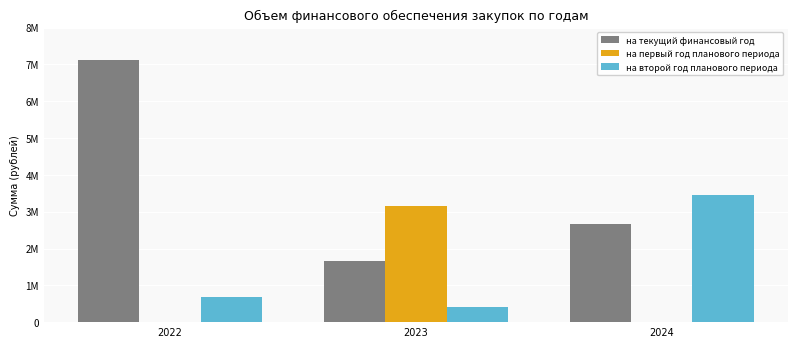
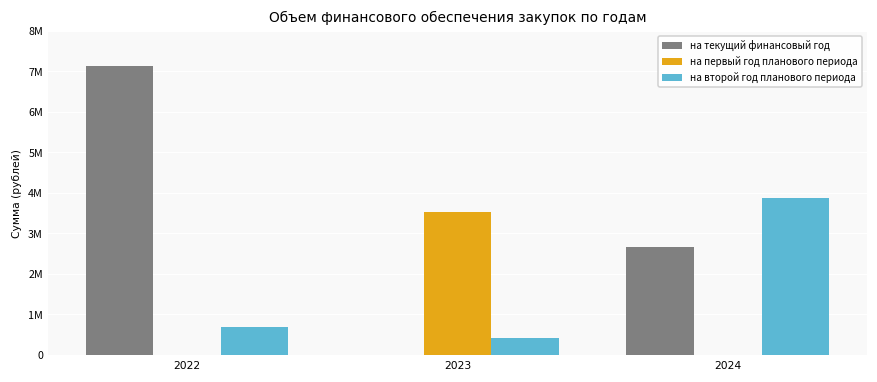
  {
    "на текущий финансовый год": {
      "2022": 7100000,
-     "2023": 1700000,
+     "2023": 0,
      "2024": 2700000
    },
    "на первый год планового периода": {
      "2022": 0,
-     "2023": 3200000,
+     "2023": 3500000,
      "2024": 0
    },
    "на второй год планового периода": {
      "2022": 700000,
      "2023": 400000,
-     "2024": 3500000
+     "2024": 3900000
    }
  }
